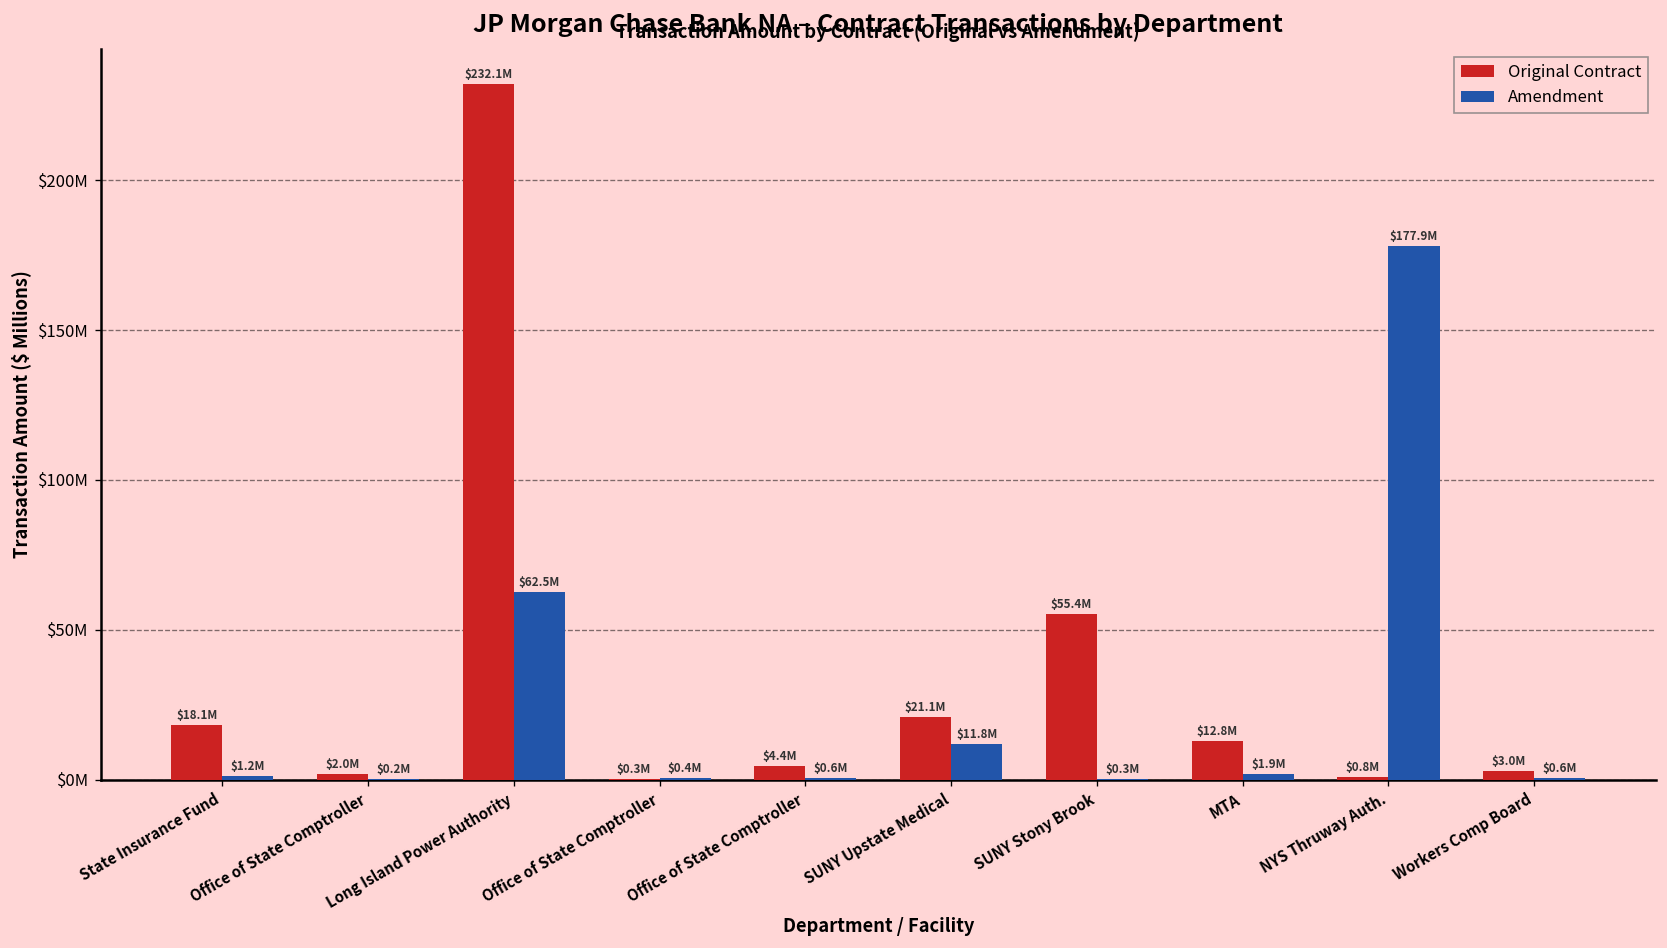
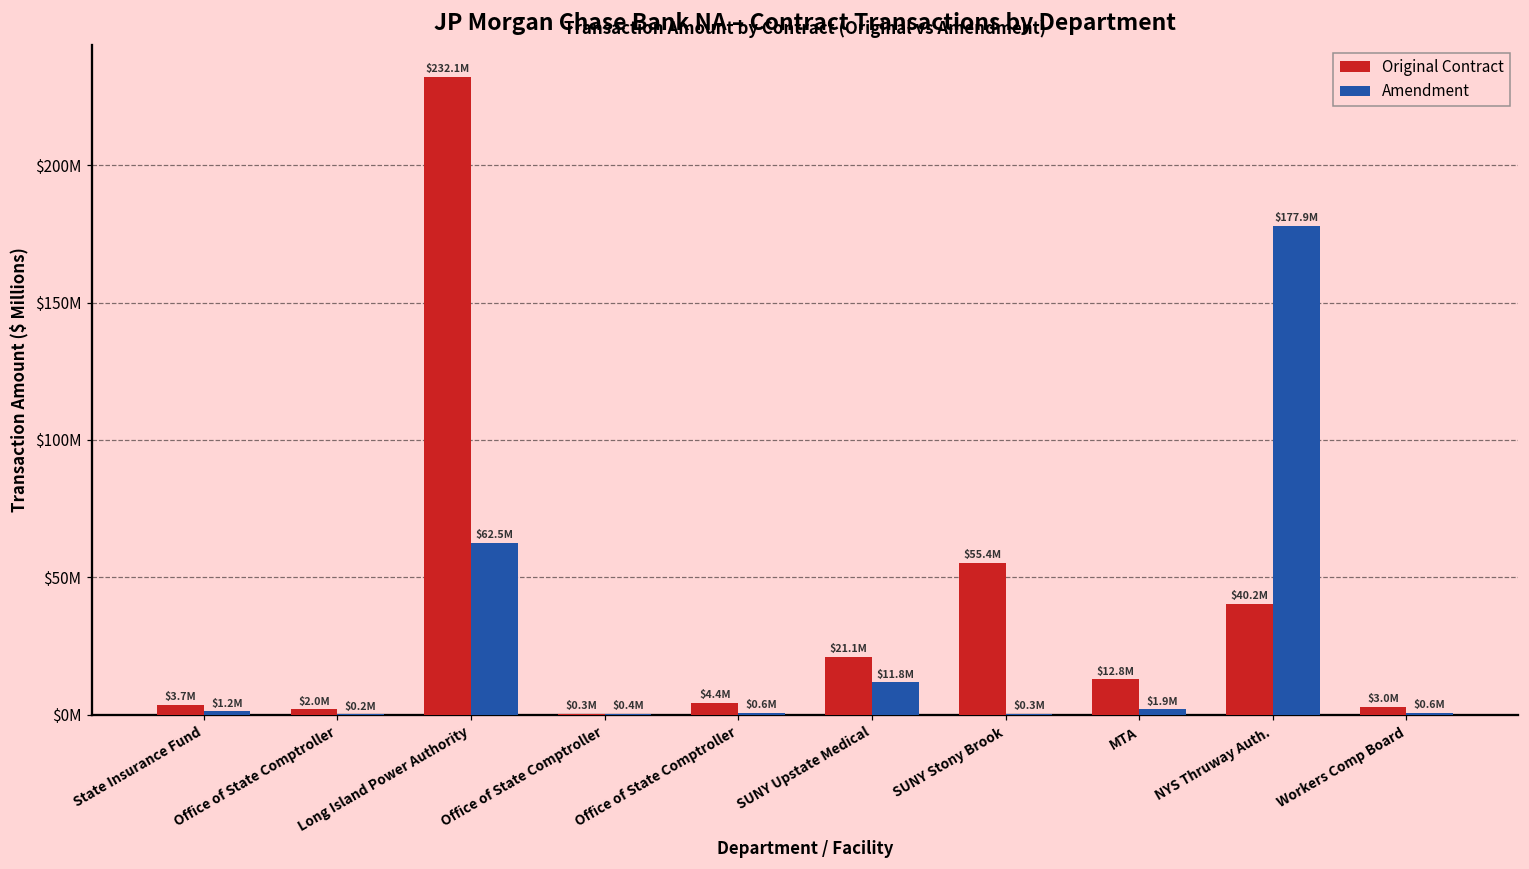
  {
    "Original Contract": {
-     "State Insurance Fund": "$18.1M",
+     "State Insurance Fund": "$3.7M",
      "Long Island Power Authority": "$232.1M",
      "SUNY Upstate Medical": "$21.1M",
      "SUNY Stony Brook": "$55.4M",
      "MTA": "$12.8M",
-     "NYS Thruway Auth.": "$0.8M",
+     "NYS Thruway Auth.": "$40.2M",
      "Workers Comp Board": "$3.0M"
    },
    "Amendment": {
      "State Insurance Fund": "$1.2M",
      "Long Island Power Authority": "$62.5M",
      "SUNY Upstate Medical": "$11.8M",
      "SUNY Stony Brook": "$0.3M",
      "MTA": "$1.9M",
      "NYS Thruway Auth.": "$177.9M",
      "Workers Comp Board": "$0.6M"
    }
  }
